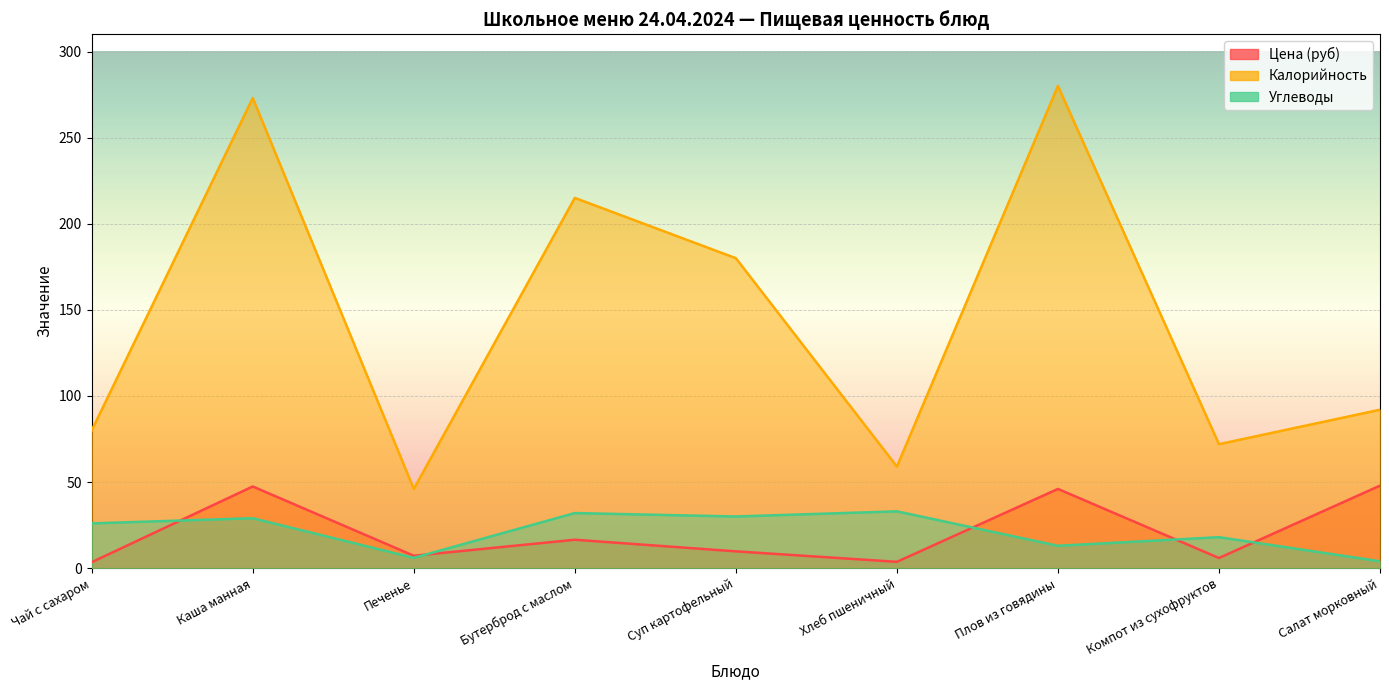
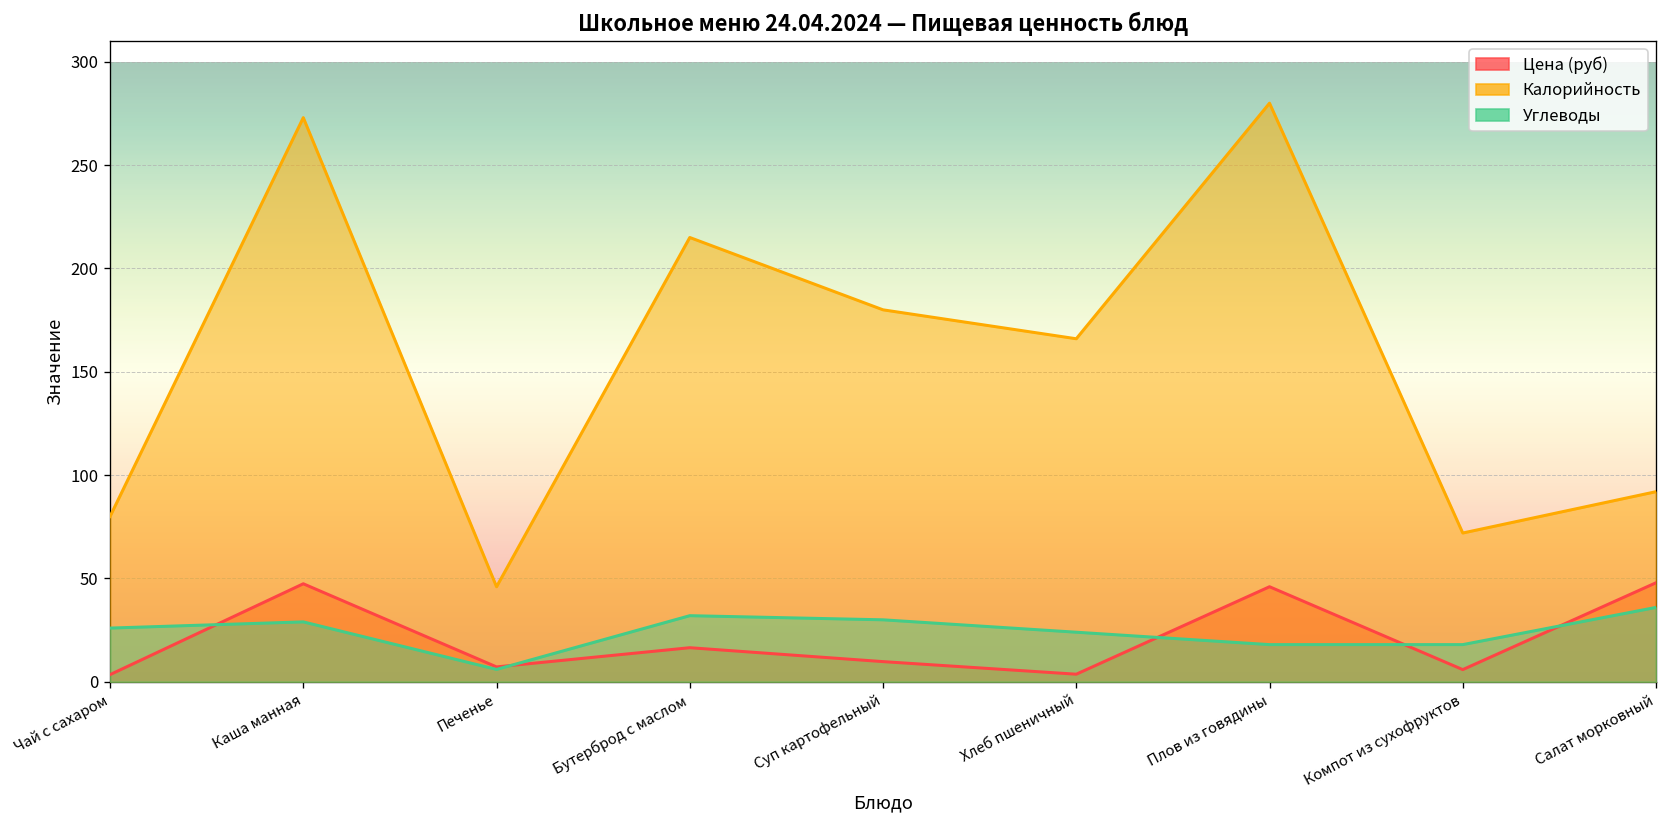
  {
    "Цена (руб)": {
      "Чай с сахаром": 3,
      "Каша манная": 47,
      "Бутерброд с маслом": 17,
      "Суп картофельный": 10,
      "Хлеб пшеничный": 4,
      "Плов из говядины": 46,
      "Компот из сухофруктов": 6,
      "Салат морковный": 48
    },
    "Калорийность": {
      "Чай с сахаром": 80,
      "Каша манная": 273,
      "Печенье": 46,
      "Бутерброд с маслом": 215,
      "Суп картофельный": 180,
-     "Хлеб пшеничный": 59,
+     "Хлеб пшеничный": 166,
      "Плов из говядины": 280,
      "Компот из сухофруктов": 72,
      "Салат морковный": 92
    },
    "Углеводы": {
      "Чай с сахаром": 26,
      "Каша манная": 29,
      "Бутерброд с маслом": 32,
      "Суп картофельный": 30,
-     "Хлеб пшеничный": 33,
-     "Плов из говядины": 13,
+     "Хлеб пшеничный": 24,
+     "Плов из говядины": 18,
      "Компот из сухофруктов": 18,
-     "Салат морковный": 4
+     "Салат морковный": 36
    }
  }
